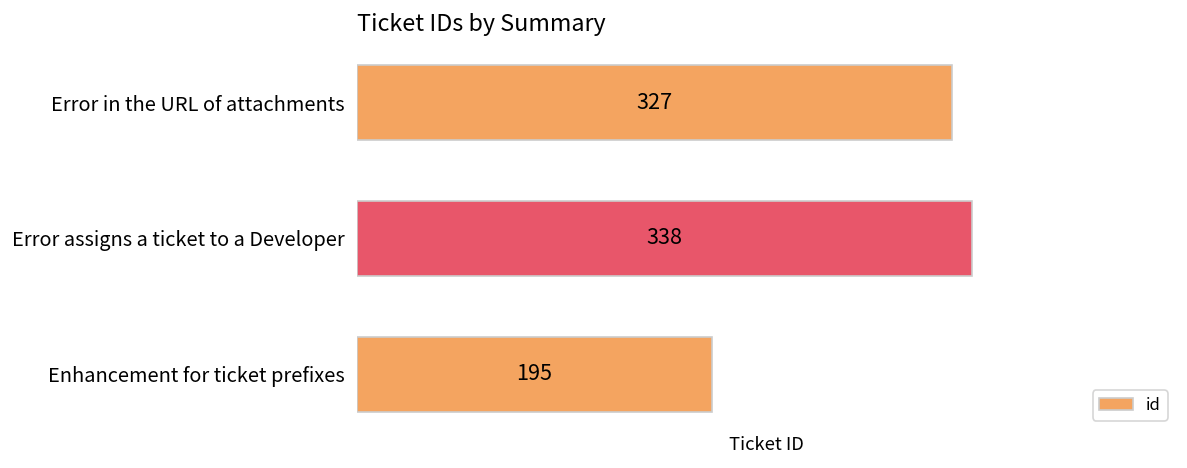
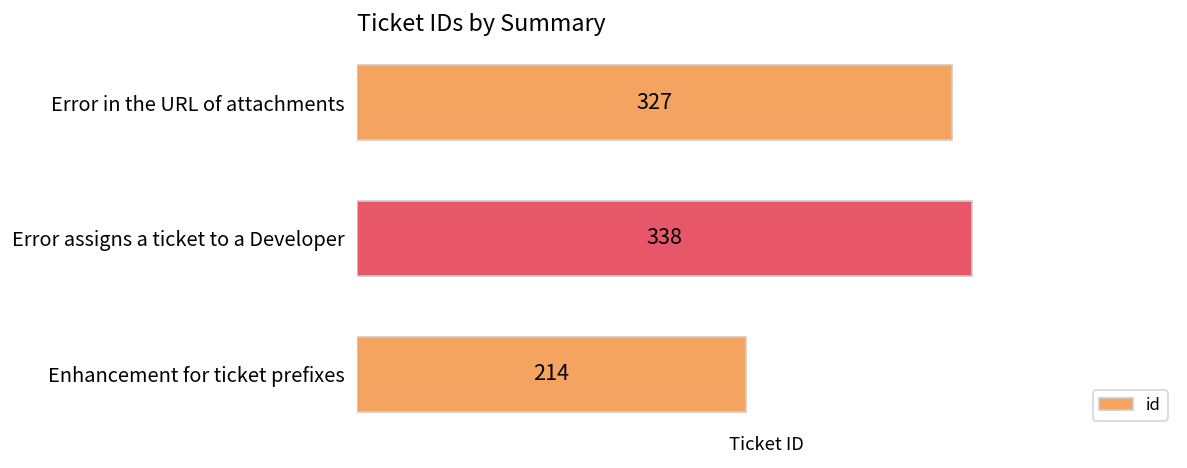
  {
    "Error in the URL of attachments": 327,
    "Error assigns a ticket to a Developer": 338,
-   "Enhancement for ticket prefixes": 195
+   "Enhancement for ticket prefixes": 214
  }
